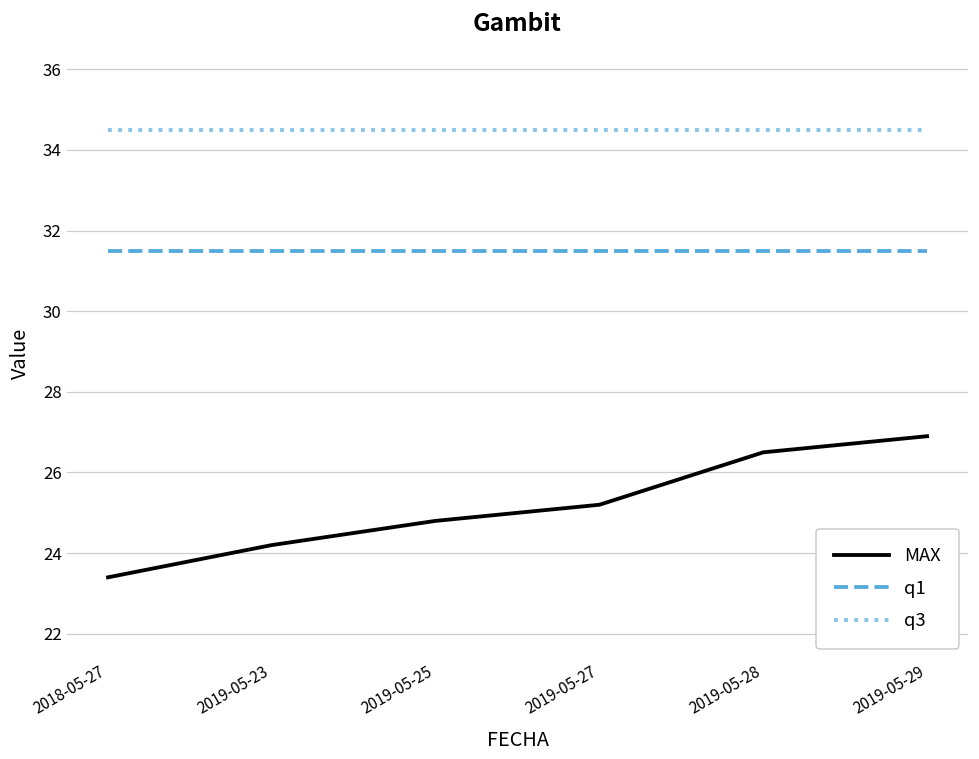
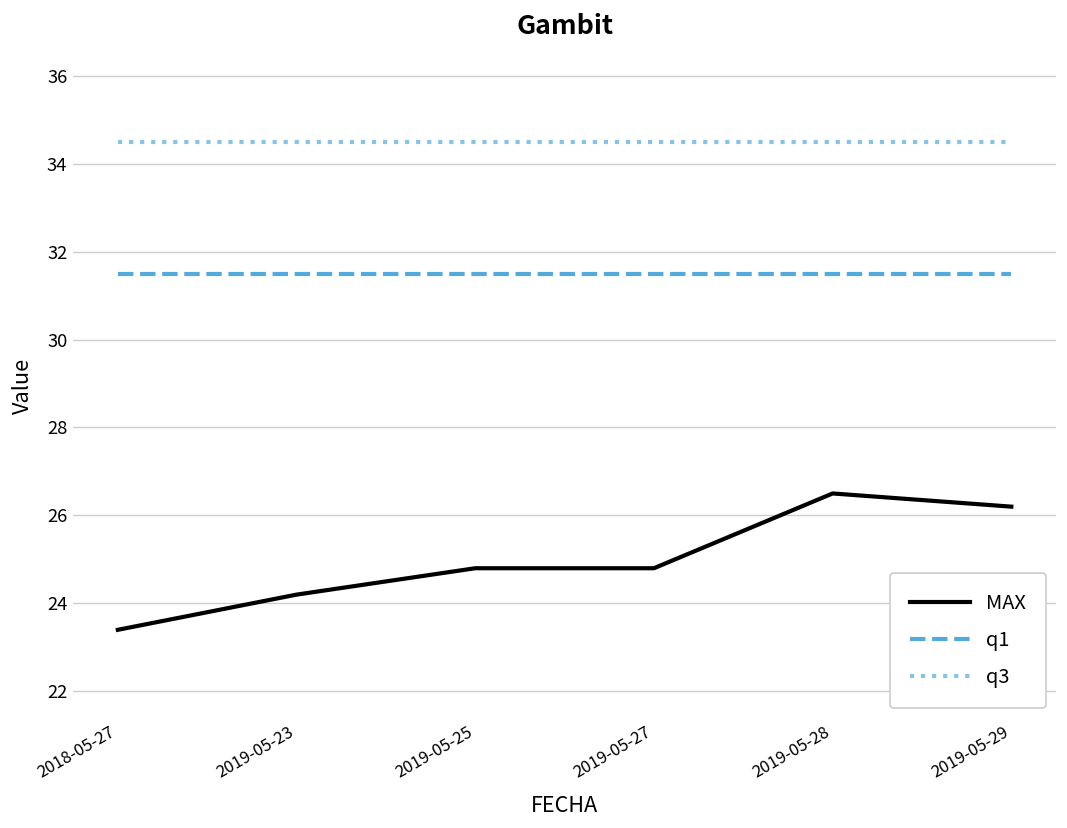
  {
    "MAX": {
      "2018-05-27": 23.4,
      "2019-05-23": 24.2,
      "2019-05-25": 24.8,
-     "2019-05-27": 25.2,
+     "2019-05-27": 24.8,
      "2019-05-28": 26.5,
-     "2019-05-29": 26.9
+     "2019-05-29": 26.2
    }
  }
